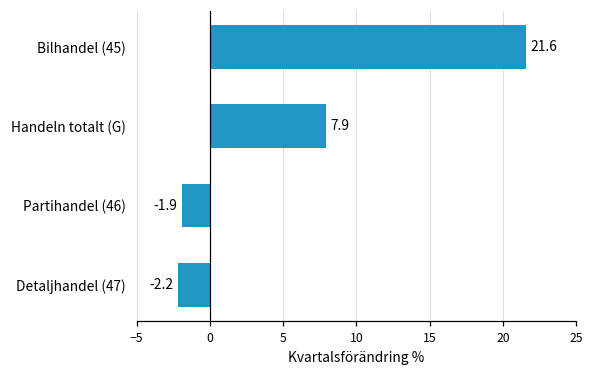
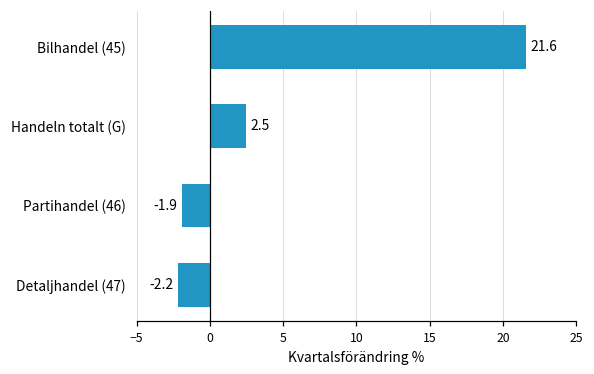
  {
    "Bilhandel (45)": 21.6,
-   "Handeln totalt (G)": 7.9,
+   "Handeln totalt (G)": 2.5,
    "Partihandel (46)": -1.9,
    "Detaljhandel (47)": -2.2
  }
